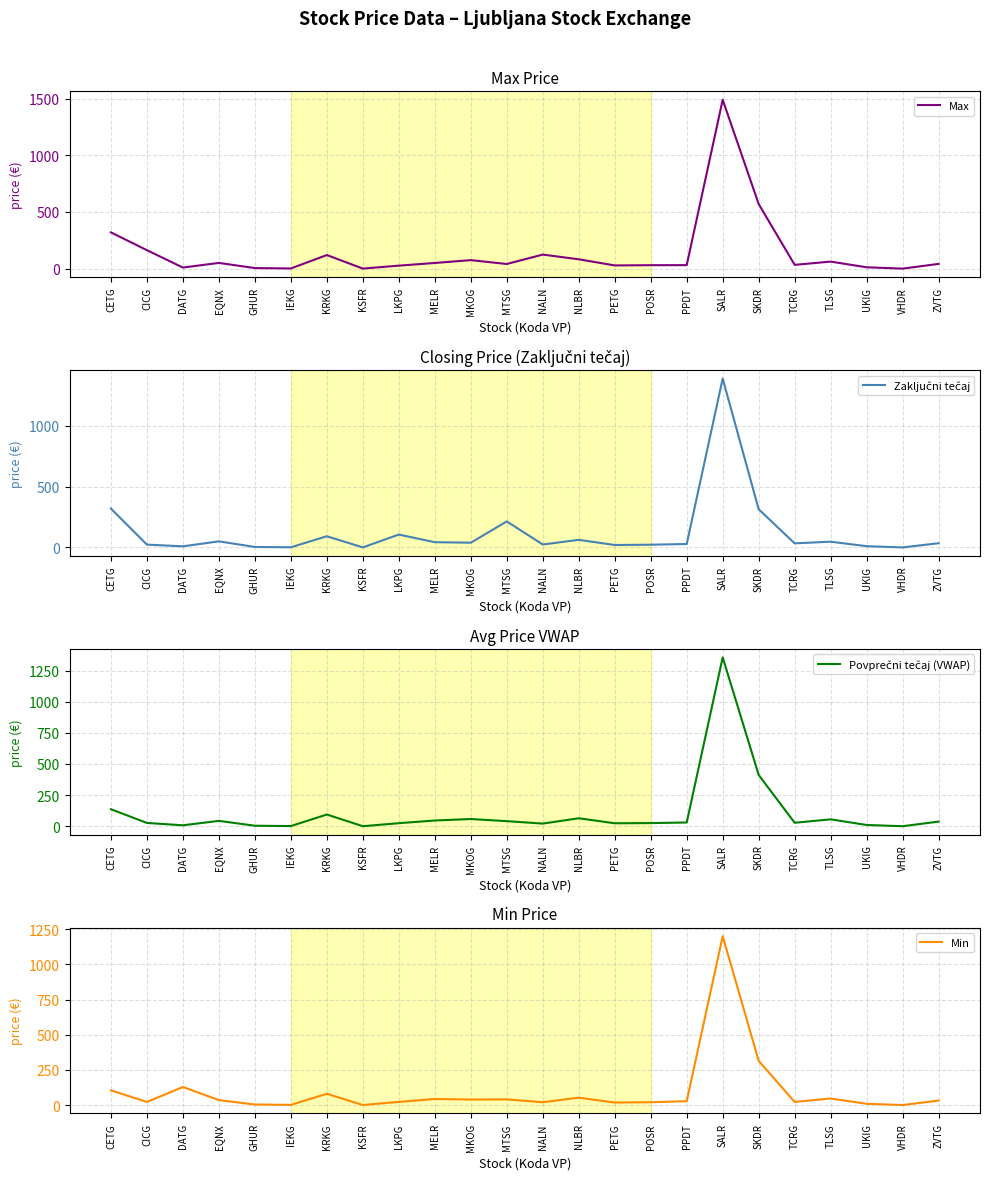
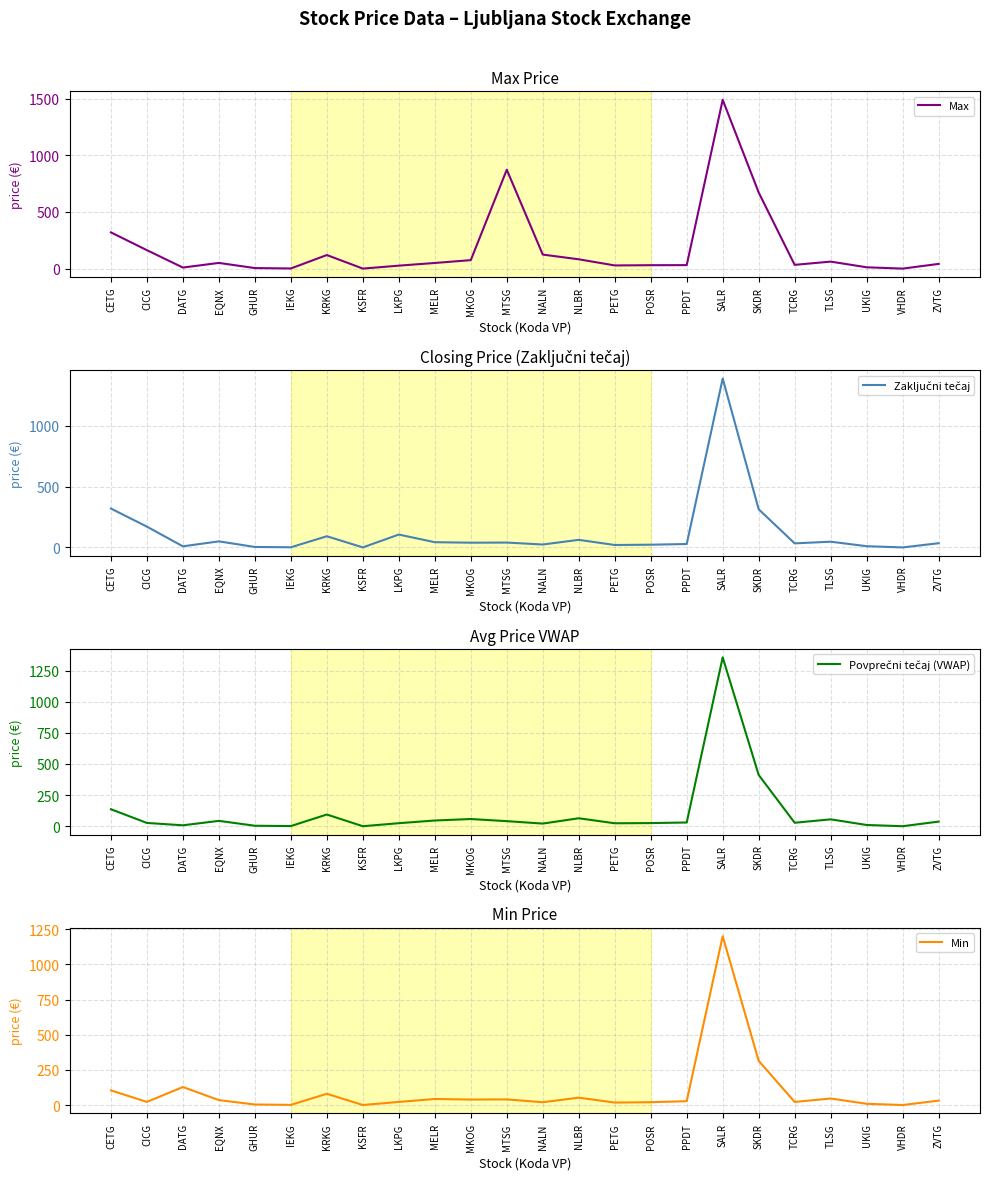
  {
    "Max Price": {
      "CETG": 320,
      "CICG": 160,
      "DATG": 10,
      "EQNX": 50,
      "GHUR": 10,
      "IEKG": 0,
      "KRKG": 120,
      "KSFR": 0,
      "LKPG": 30,
      "MELR": 50,
      "MKOG": 80,
-     "MTSG": 40,
+     "MTSG": 870,
      "NALN": 120,
      "NLBR": 80,
      "PETG": 30,
      "POSR": 30,
      "PPDT": 30,
      "SALR": 1490,
-     "SKDR": 570,
+     "SKDR": 670,
      "TCRG": 30,
      "TLSG": 60,
      "UKIG": 10,
      "VHDR": 0,
      "ZVTG": 40
    },
    "Closing Price (Zaključni tečaj)": {
      "CETG": 320,
-     "CICG": 20,
+     "CICG": 170,
      "DATG": 10,
      "EQNX": 50,
      "GHUR": 0,
      "IEKG": 0,
      "KRKG": 90,
      "KSFR": 0,
      "LKPG": 110,
      "MELR": 40,
      "MKOG": 40,
-     "MTSG": 210,
+     "MTSG": 40,
      "NALN": 20,
      "NLBR": 60,
      "PETG": 20,
      "POSR": 20,
      "PPDT": 30,
      "SALR": 1390,
      "SKDR": 310,
      "TCRG": 30,
      "TLSG": 50,
      "UKIG": 10,
      "VHDR": 0,
      "ZVTG": 30
    },
    "Avg Price VWAP": {
      "CETG": 140,
      "CICG": 30,
      "DATG": 10,
      "EQNX": 40,
      "GHUR": 0,
      "IEKG": 0,
      "KRKG": 90,
      "KSFR": 0,
      "LKPG": 20,
      "MELR": 50,
      "MKOG": 60,
      "MTSG": 40,
      "NALN": 20,
      "NLBR": 60,
      "PETG": 20,
      "POSR": 30,
      "PPDT": 30,
      "SALR": 1360,
      "SKDR": 410,
      "TCRG": 30,
      "TLSG": 60,
      "UKIG": 10,
      "VHDR": 0,
      "ZVTG": 40
    },
    "Min Price": {
      "CETG": 100,
      "CICG": 20,
      "DATG": 130,
      "EQNX": 40,
      "GHUR": 0,
      "IEKG": 0,
      "KRKG": 80,
      "KSFR": 0,
      "LKPG": 20,
      "MELR": 40,
      "MKOG": 40,
      "MTSG": 40,
      "NALN": 20,
      "NLBR": 50,
      "PETG": 20,
      "POSR": 20,
      "PPDT": 30,
      "SALR": 1200,
      "SKDR": 310,
      "TCRG": 20,
      "TLSG": 50,
      "UKIG": 10,
      "VHDR": 0,
      "ZVTG": 30
    }
  }
